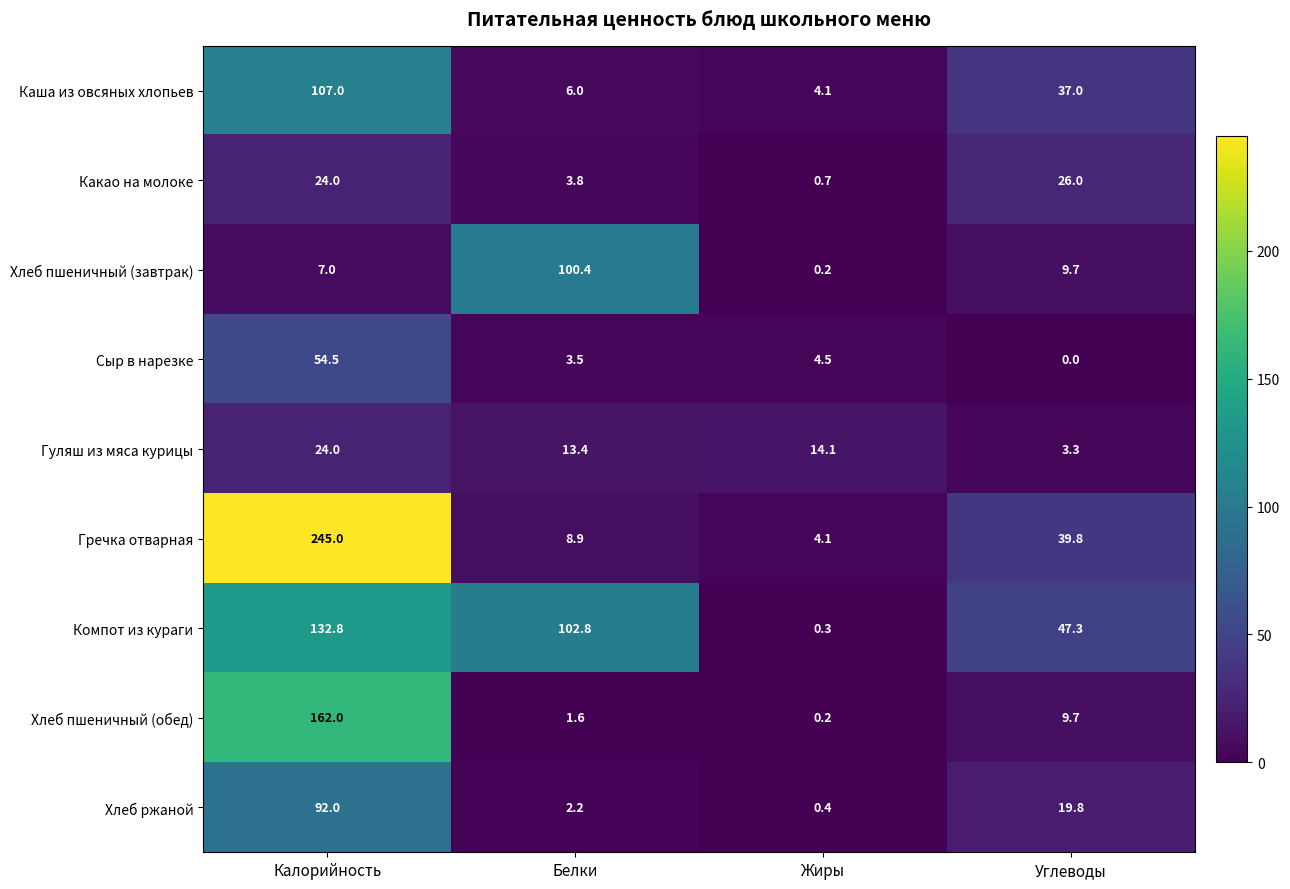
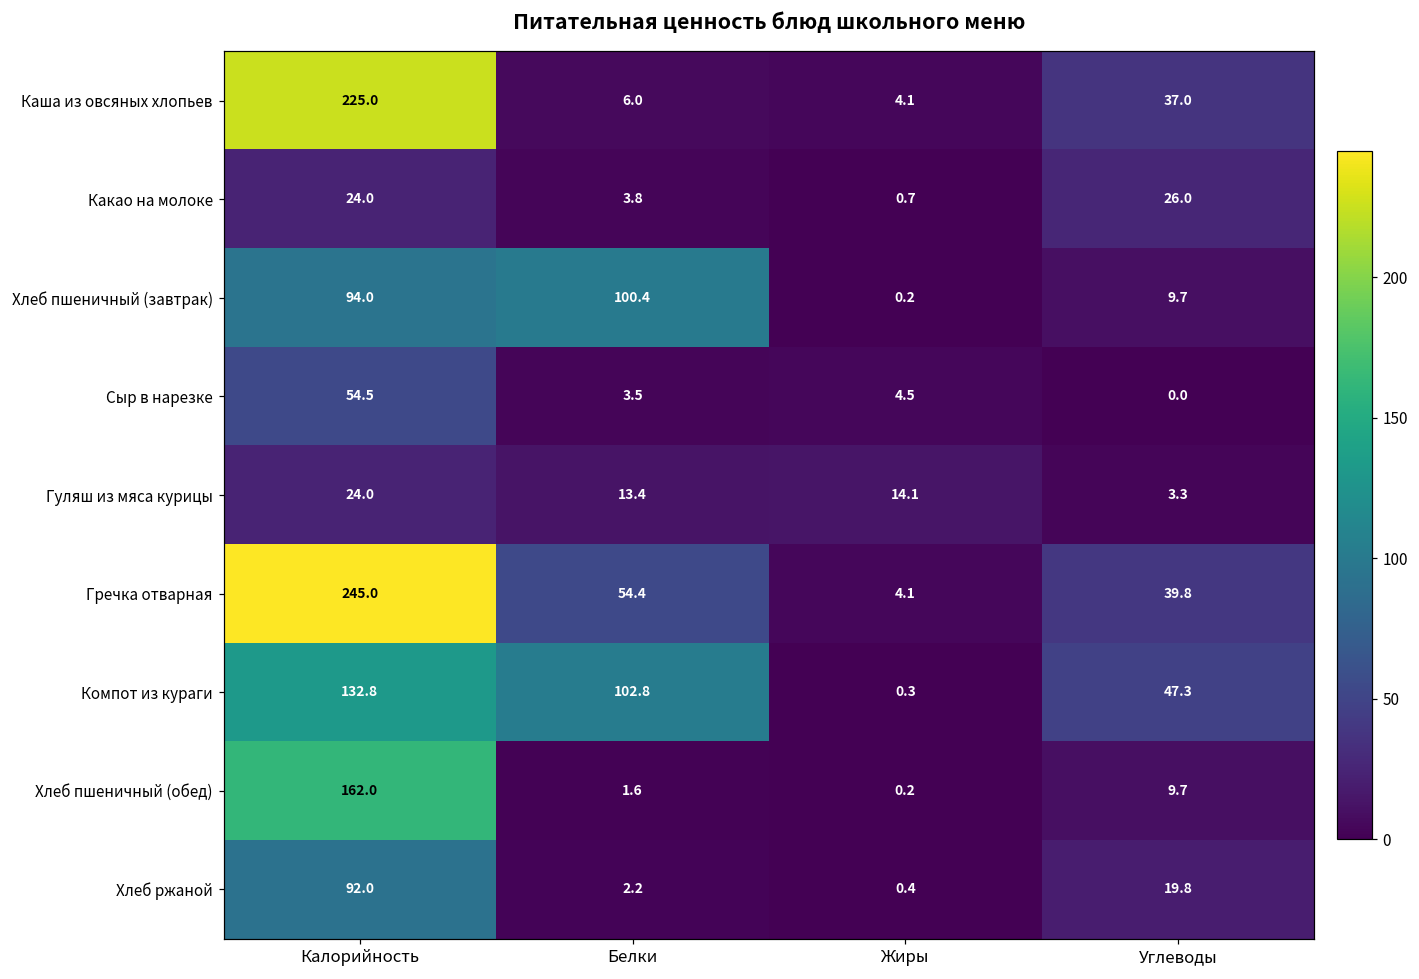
  {
    "Каша из овсяных хлопьев": {
-     "Калорийность": 107.0,
+     "Калорийность": 225.0,
      "Белки": 6.0,
      "Жиры": 4.1,
      "Углеводы": 37.0
    },
    "Какао на молоке": {
      "Калорийность": 24.0,
      "Белки": 3.8,
      "Жиры": 0.7,
      "Углеводы": 26.0
    },
    "Хлеб пшеничный (завтрак)": {
-     "Калорийность": 7.0,
+     "Калорийность": 94.0,
      "Белки": 100.4,
      "Жиры": 0.2,
      "Углеводы": 9.7
    },
    "Сыр в нарезке": {
      "Калорийность": 54.5,
      "Белки": 3.5,
      "Жиры": 4.5,
      "Углеводы": 0.0
    },
    "Гуляш из мяса курицы": {
      "Калорийность": 24.0,
      "Белки": 13.4,
      "Жиры": 14.1,
      "Углеводы": 3.3
    },
    "Гречка отварная": {
      "Калорийность": 245.0,
-     "Белки": 8.9,
+     "Белки": 54.4,
      "Жиры": 4.1,
      "Углеводы": 39.8
    },
    "Компот из кураги": {
      "Калорийность": 132.8,
      "Белки": 102.8,
      "Жиры": 0.3,
      "Углеводы": 47.3
    },
    "Хлеб пшеничный (обед)": {
      "Калорийность": 162.0,
      "Белки": 1.6,
      "Жиры": 0.2,
      "Углеводы": 9.7
    },
    "Хлеб ржаной": {
      "Калорийность": 92.0,
      "Белки": 2.2,
      "Жиры": 0.4,
      "Углеводы": 19.8
    }
  }
